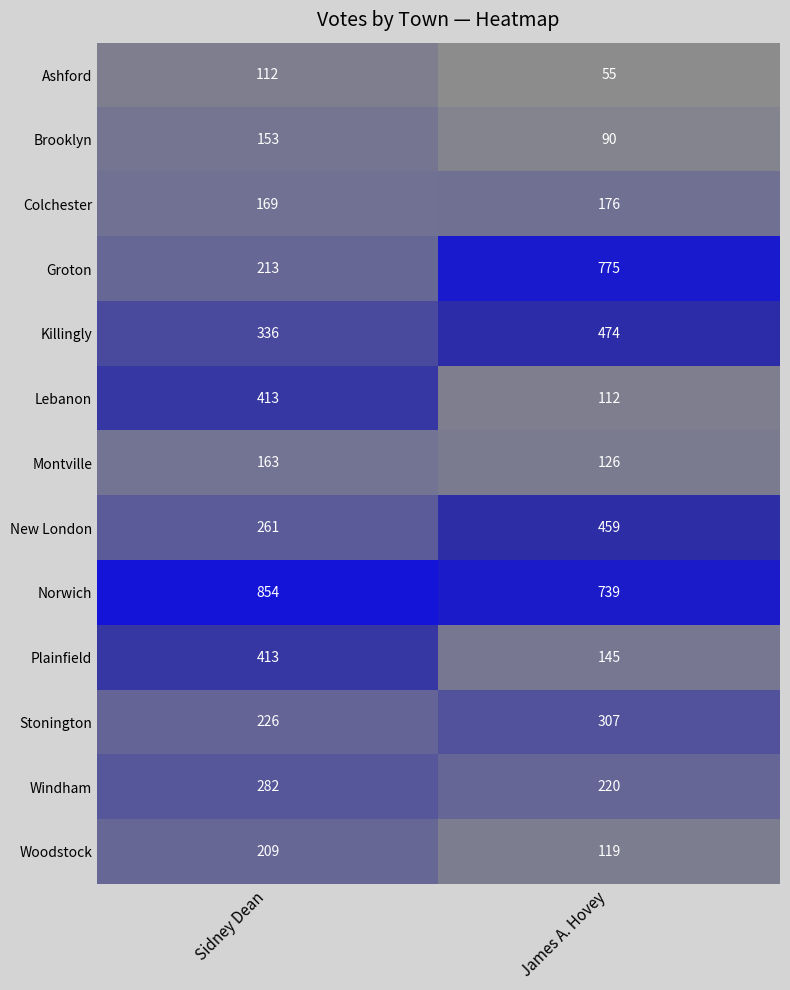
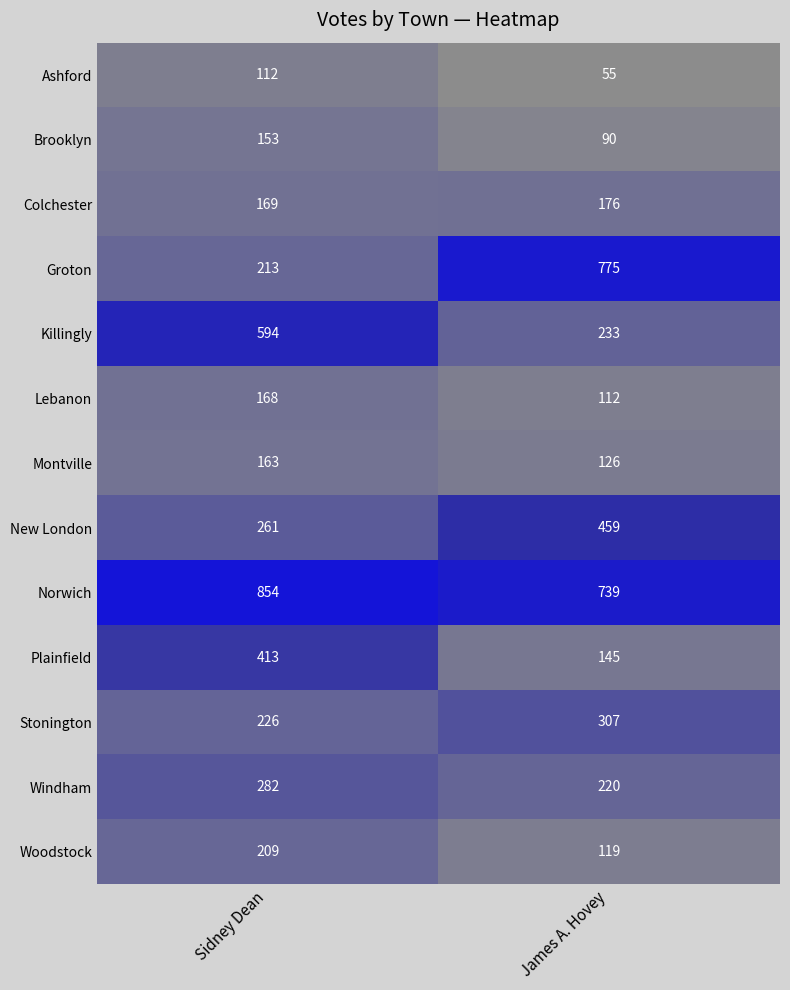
  {
    "Ashford": {
      "Sidney Dean": 112,
      "James A. Hovey": 55
    },
    "Brooklyn": {
      "Sidney Dean": 153,
      "James A. Hovey": 90
    },
    "Colchester": {
      "Sidney Dean": 169,
      "James A. Hovey": 176
    },
    "Groton": {
      "Sidney Dean": 213,
      "James A. Hovey": 775
    },
    "Killingly": {
-     "Sidney Dean": 336,
-     "James A. Hovey": 474
+     "Sidney Dean": 594,
+     "James A. Hovey": 233
    },
    "Lebanon": {
-     "Sidney Dean": 413,
+     "Sidney Dean": 168,
      "James A. Hovey": 112
    },
    "Montville": {
      "Sidney Dean": 163,
      "James A. Hovey": 126
    },
    "New London": {
      "Sidney Dean": 261,
      "James A. Hovey": 459
    },
    "Norwich": {
      "Sidney Dean": 854,
      "James A. Hovey": 739
    },
    "Plainfield": {
      "Sidney Dean": 413,
      "James A. Hovey": 145
    },
    "Stonington": {
      "Sidney Dean": 226,
      "James A. Hovey": 307
    },
    "Windham": {
      "Sidney Dean": 282,
      "James A. Hovey": 220
    },
    "Woodstock": {
      "Sidney Dean": 209,
      "James A. Hovey": 119
    }
  }
